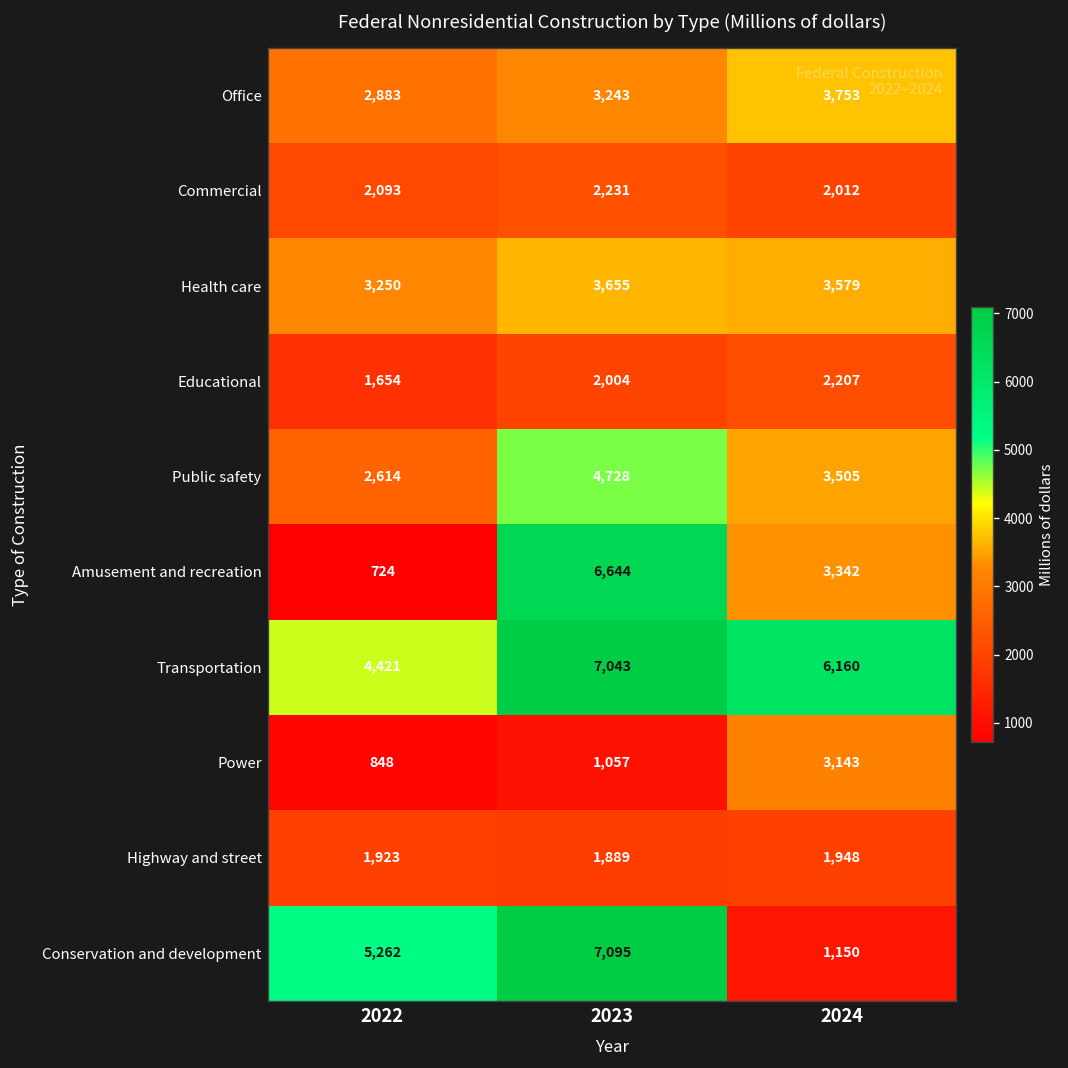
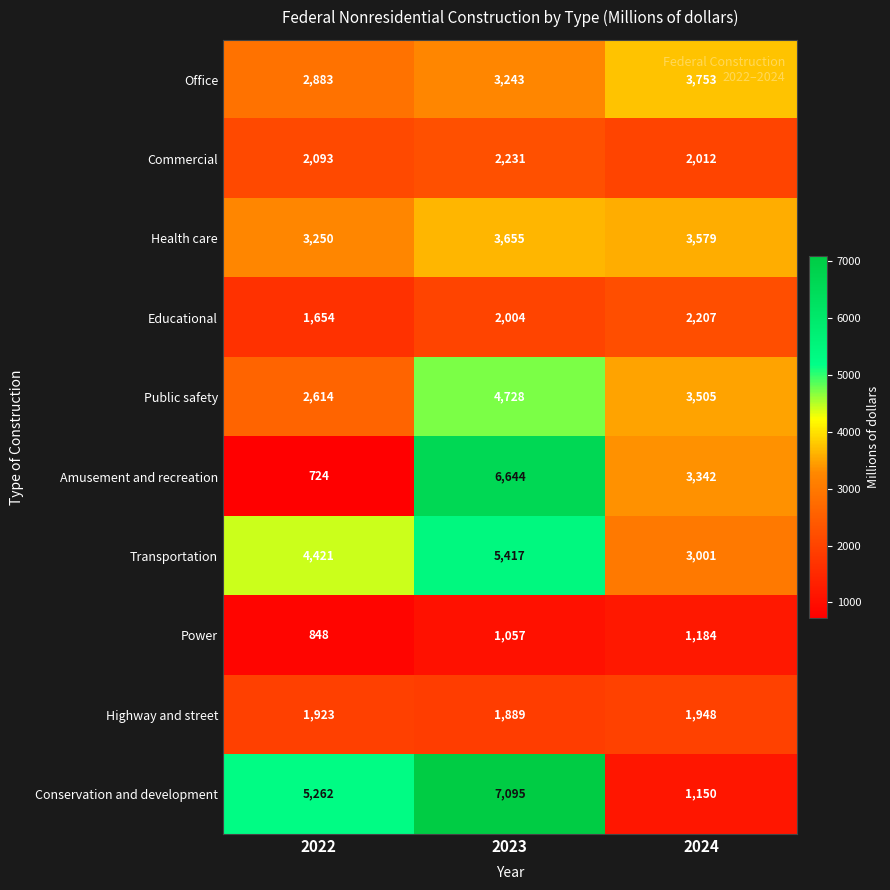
  {
    "Office": {
      "2022": "2,883",
      "2023": "3,243"
    },
    "Commercial": {
      "2022": "2,093",
      "2023": "2,231",
      "2024": "2,012"
    },
    "Health care": {
      "2022": "3,250",
      "2023": "3,655",
      "2024": "3,579"
    },
    "Educational": {
      "2022": "1,654",
      "2023": "2,004",
      "2024": "2,207"
    },
    "Public safety": {
      "2022": "2,614",
      "2023": "4,728",
      "2024": "3,505"
    },
    "Amusement and recreation": {
      "2022": "724",
      "2023": "6,644",
      "2024": "3,342"
    },
    "Transportation": {
      "2022": "4,421",
-     "2023": "7,043",
-     "2024": "6,160"
+     "2023": "5,417",
+     "2024": "3,001"
    },
    "Power": {
      "2022": "848",
      "2023": "1,057",
-     "2024": "3,143"
+     "2024": "1,184"
    },
    "Highway and street": {
      "2022": "1,923",
      "2023": "1,889",
      "2024": "1,948"
    },
    "Conservation and development": {
      "2022": "5,262",
      "2023": "7,095",
      "2024": "1,150"
    }
  }
